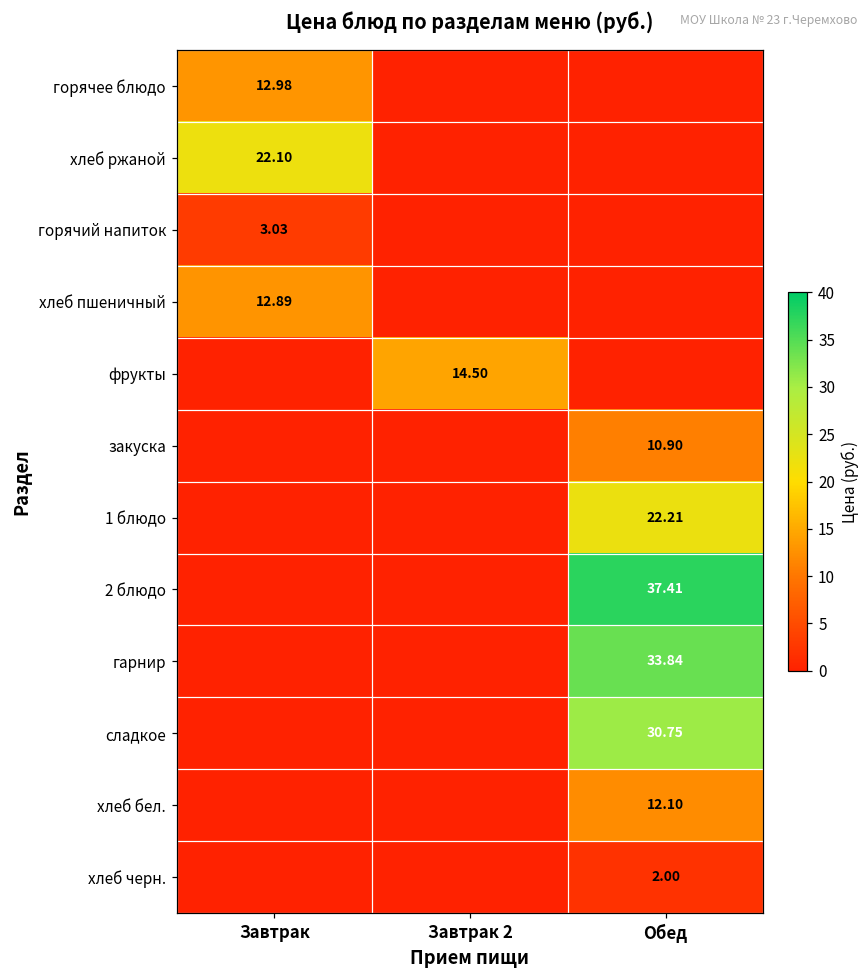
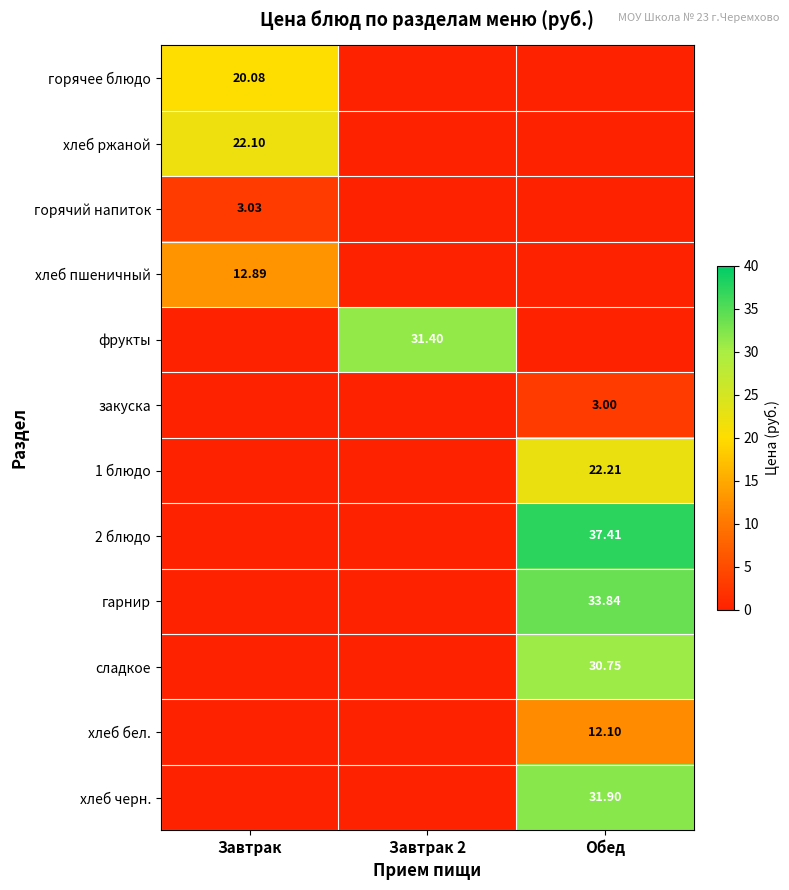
  {
    "горячее блюдо": {
-     "Завтрак": 12.98
+     "Завтрак": 20.08
    },
    "хлеб ржаной": {
      "Завтрак": 22.10
    },
    "горячий напиток": {
      "Завтрак": 3.03
    },
    "хлеб пшеничный": {
      "Завтрак": 12.89
    },
    "фрукты": {
-     "Завтрак 2": 14.50
+     "Завтрак 2": 31.40
    },
    "закуска": {
-     "Обед": 10.90
+     "Обед": 3.00
    },
    "1 блюдо": {
      "Обед": 22.21
    },
    "2 блюдо": {
      "Обед": 37.41
    },
    "гарнир": {
      "Обед": 33.84
    },
    "сладкое": {
      "Обед": 30.75
    },
    "хлеб бел.": {
      "Обед": 12.10
    },
    "хлеб черн.": {
-     "Обед": 2.00
+     "Обед": 31.90
    }
  }
